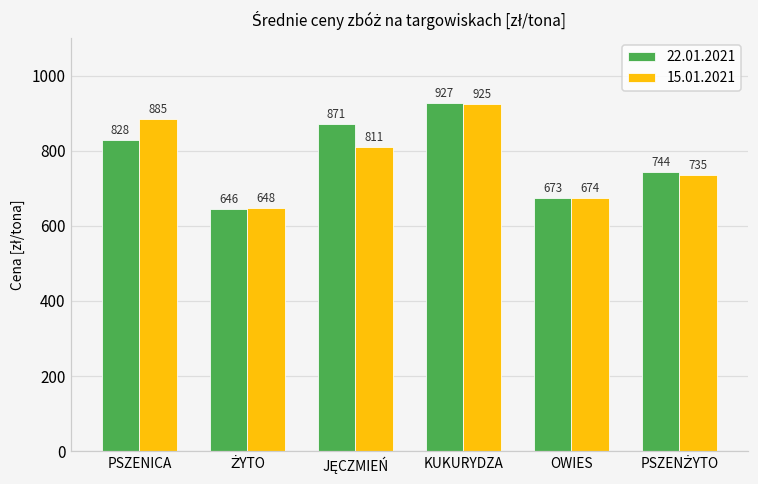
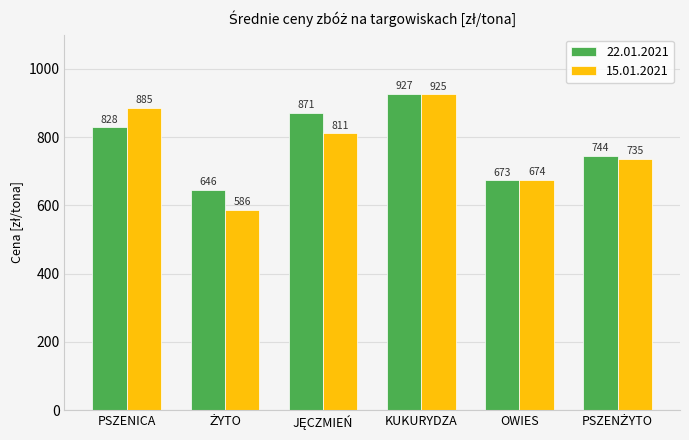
  {
    "22.01.2021": {
      "PSZENICA": 828,
      "ŻYTO": 646,
      "JĘCZMIEŃ": 871,
      "KUKURYDZA": 927,
      "OWIES": 673,
      "PSZENŻYTO": 744
    },
    "15.01.2021": {
      "PSZENICA": 885,
-     "ŻYTO": 648,
+     "ŻYTO": 586,
      "JĘCZMIEŃ": 811,
      "KUKURYDZA": 925,
      "OWIES": 674,
      "PSZENŻYTO": 735
    }
  }
